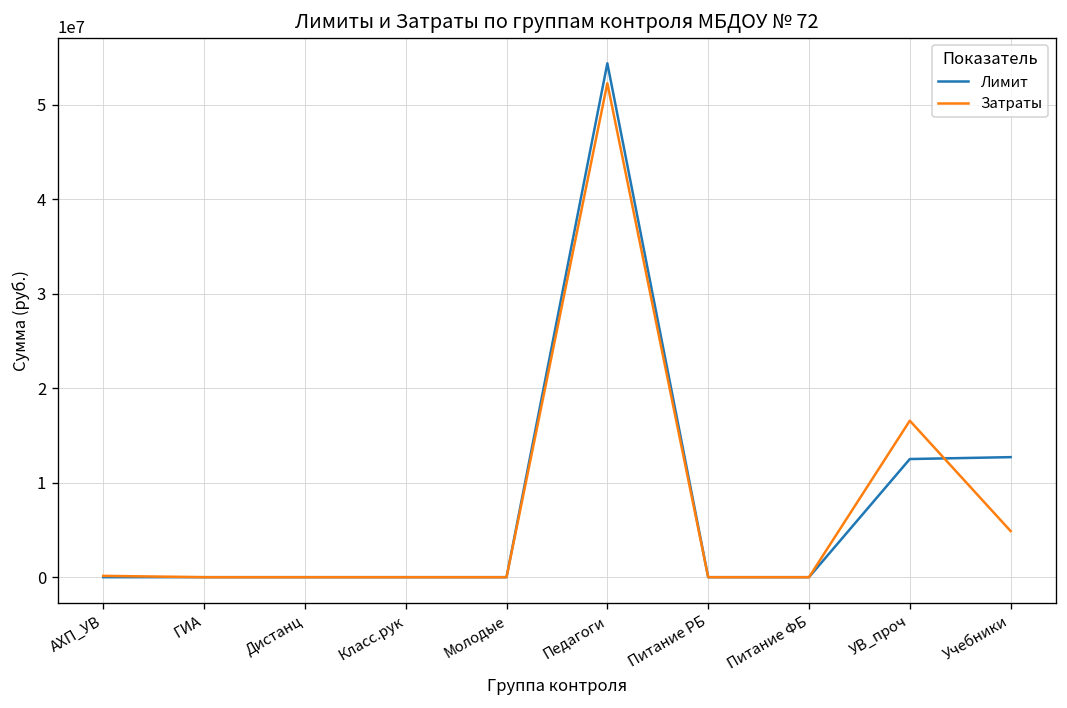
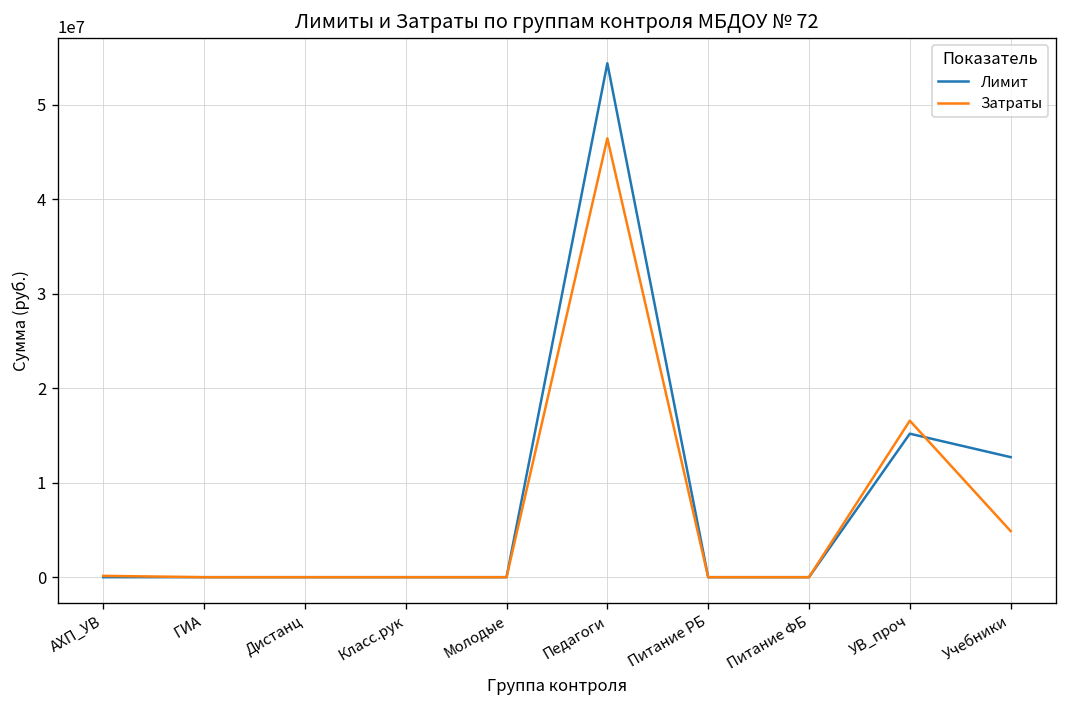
  {
    "Лимит": {
      "Педагоги": 54000000,
-     "УВ_проч": 13000000,
+     "УВ_проч": 15000000,
      "Учебники": 13000000
    },
    "Затраты": {
-     "Педагоги": 52000000,
+     "Педагоги": 46000000,
      "УВ_проч": 17000000,
      "Учебники": 5000000
    }
  }
